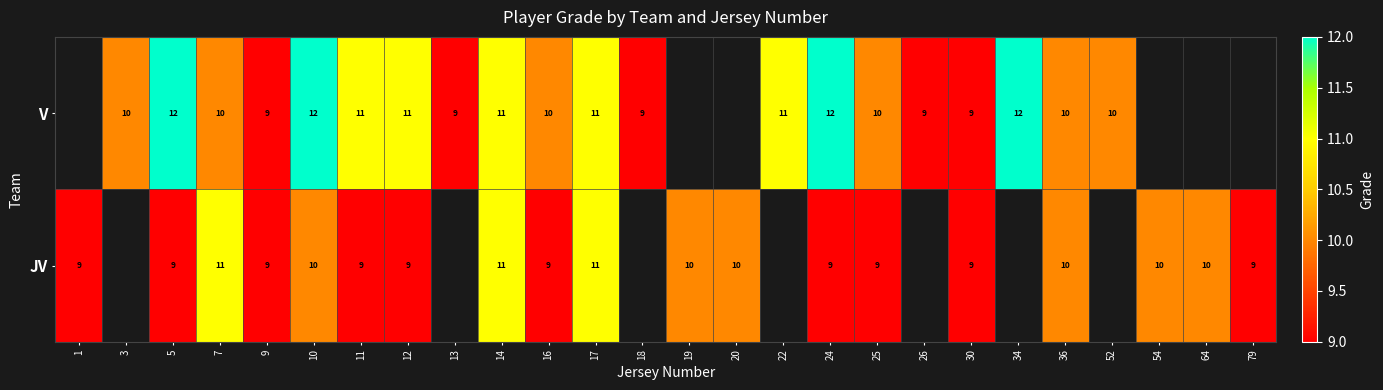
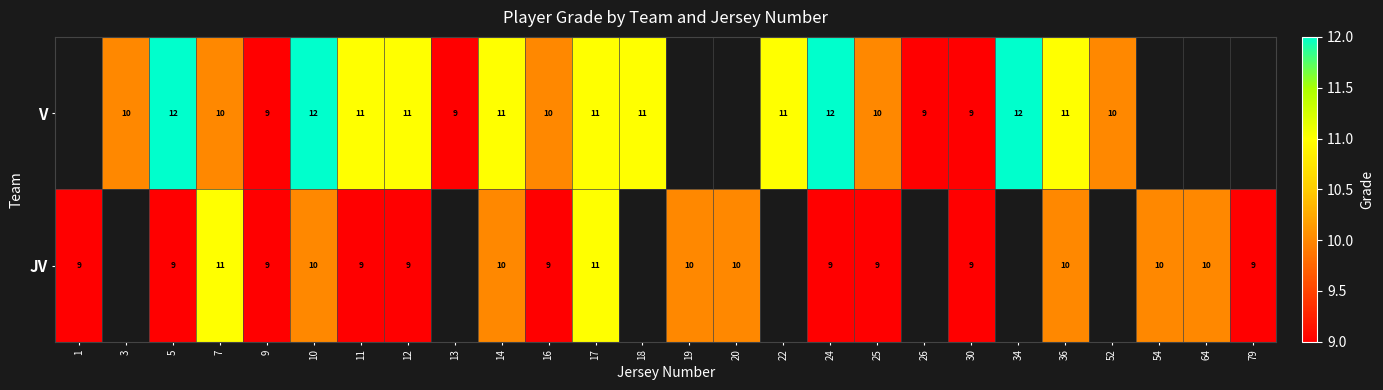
  {
    "V": {
      "3": 10,
      "5": 12,
      "7": 10,
      "9": 9,
      "10": 12,
      "11": 11,
      "12": 11,
      "13": 9,
      "14": 11,
      "16": 10,
      "17": 11,
-     "18": 9,
+     "18": 11,
      "22": 11,
      "24": 12,
      "25": 10,
      "26": 9,
      "30": 9,
      "34": 12,
-     "36": 10,
+     "36": 11,
      "52": 10
    },
    "JV": {
      "1": 9,
      "5": 9,
      "7": 11,
      "9": 9,
      "10": 10,
      "11": 9,
      "12": 9,
-     "14": 11,
+     "14": 10,
      "16": 9,
      "17": 11,
      "19": 10,
      "20": 10,
      "24": 9,
      "25": 9,
      "30": 9,
      "36": 10,
      "54": 10,
      "64": 10,
      "79": 9
    }
  }
